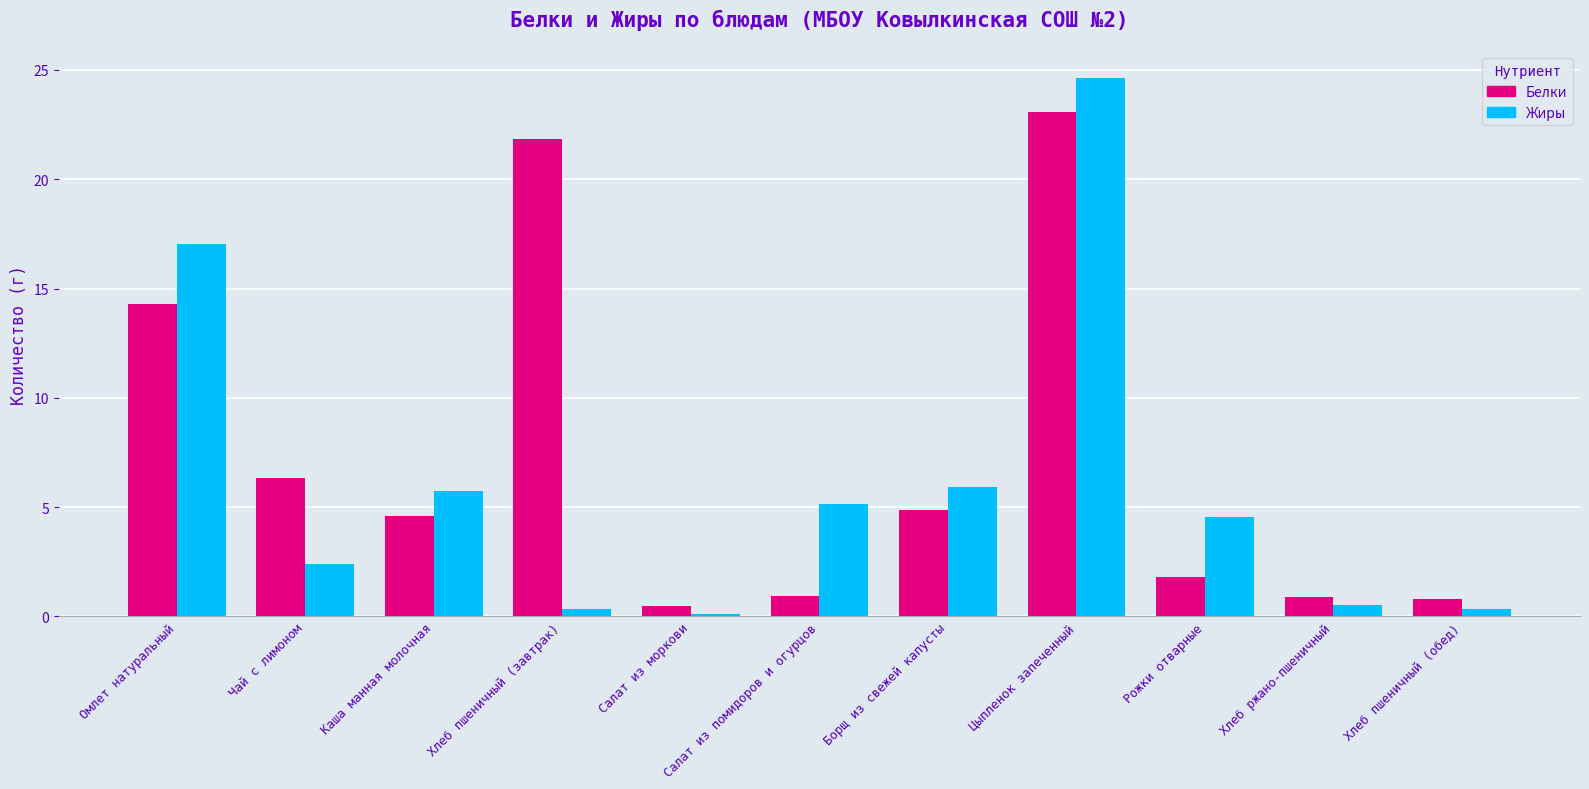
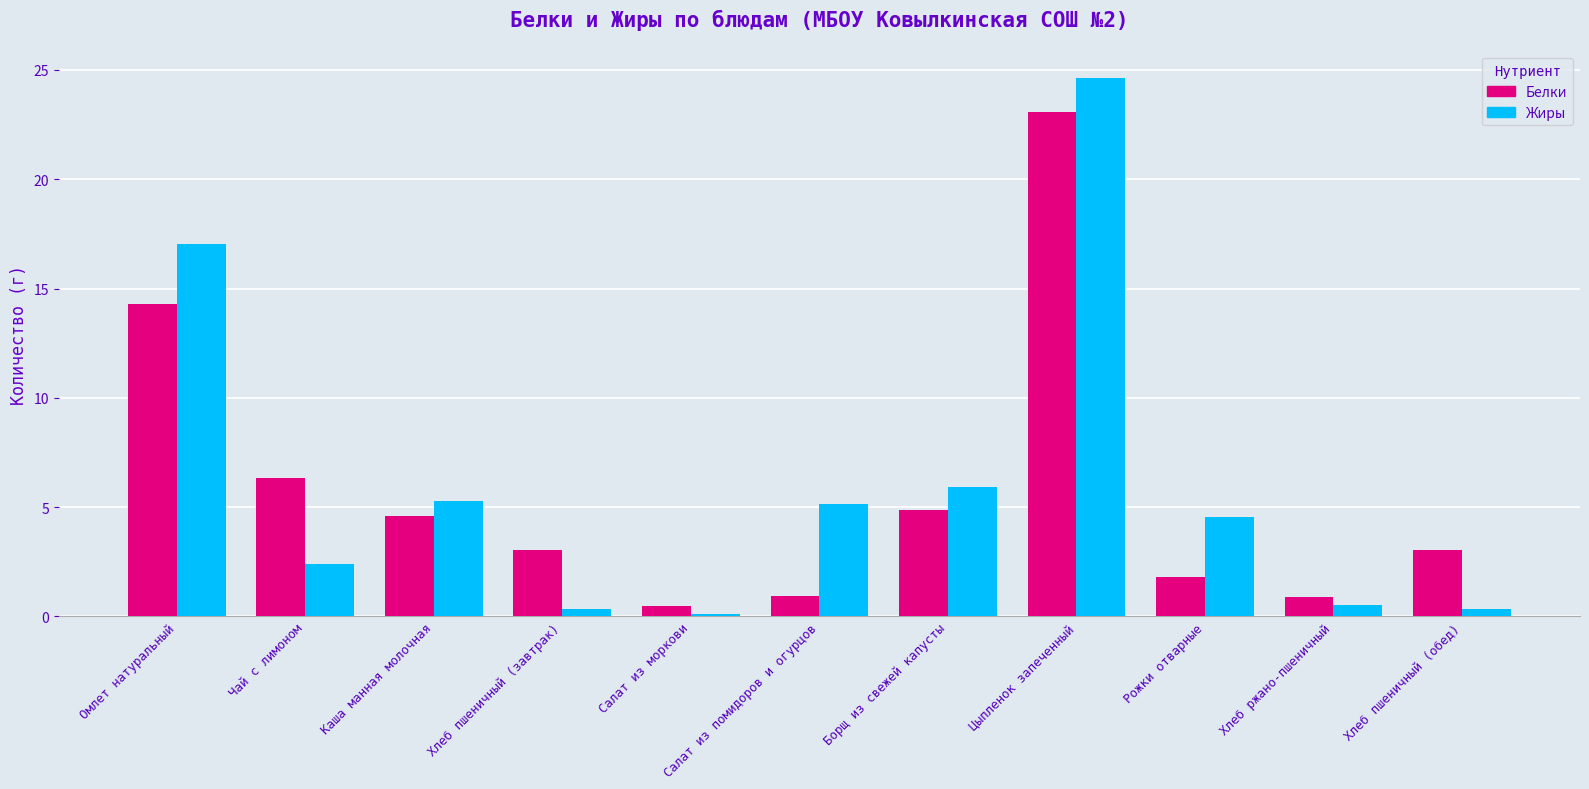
  {
    "Белки": {
      "Омлет натуральный": 14.3,
      "Чай с лимоном": 6.3,
      "Каша манная молочная": 4.6,
-     "Хлеб пшеничный (завтрак)": 21.8,
+     "Хлеб пшеничный (завтрак)": 3.0,
      "Салат из моркови": 0.5,
      "Салат из помидоров и огурцов": 0.9,
      "Борщ из свежей капусты": 4.9,
      "Цыпленок запеченный": 23.1,
      "Рожки отварные": 1.8,
      "Хлеб ржано-пшеничный": 0.9,
-     "Хлеб пшеничный (обед)": 0.8
+     "Хлеб пшеничный (обед)": 3.0
    },
    "Жиры": {
      "Омлет натуральный": 17.0,
      "Чай с лимоном": 2.4,
-     "Каша манная молочная": 5.7,
+     "Каша манная молочная": 5.3,
      "Хлеб пшеничный (завтрак)": 0.4,
      "Салат из помидоров и огурцов": 5.2,
      "Борщ из свежей капусты": 5.9,
      "Цыпленок запеченный": 24.6,
      "Рожки отварные": 4.5,
      "Хлеб ржано-пшеничный": 0.5,
      "Хлеб пшеничный (обед)": 0.4
    }
  }
